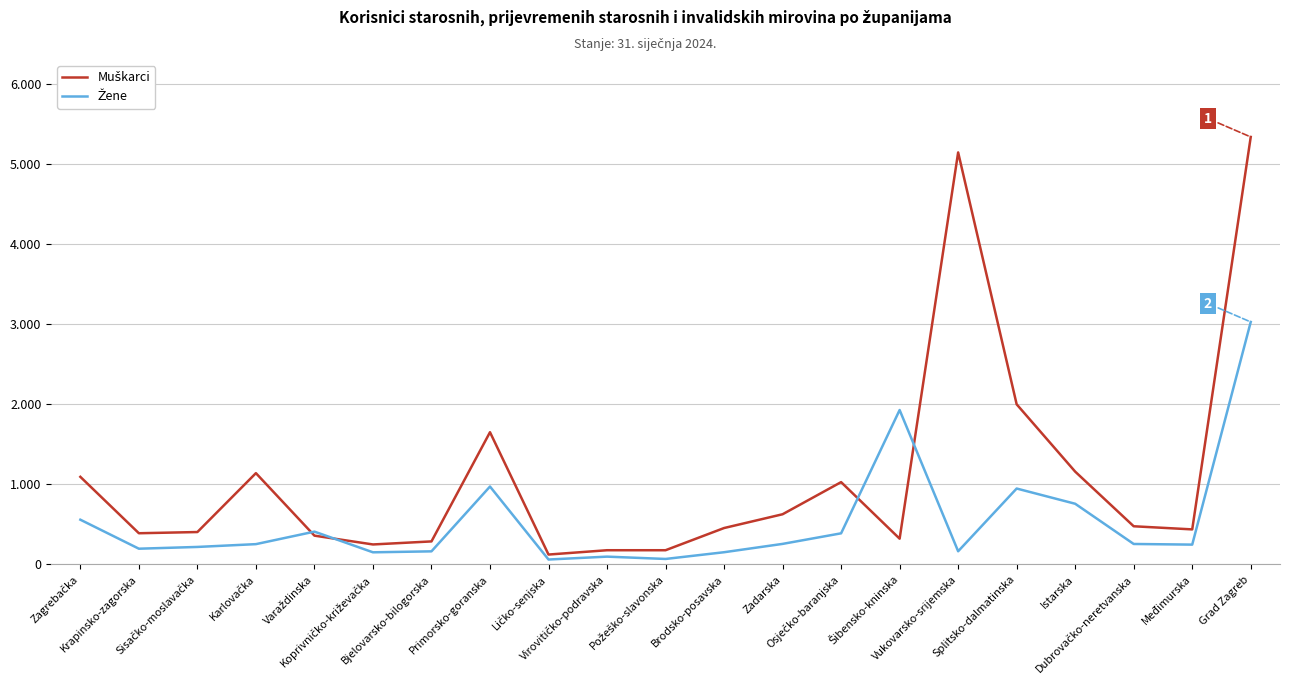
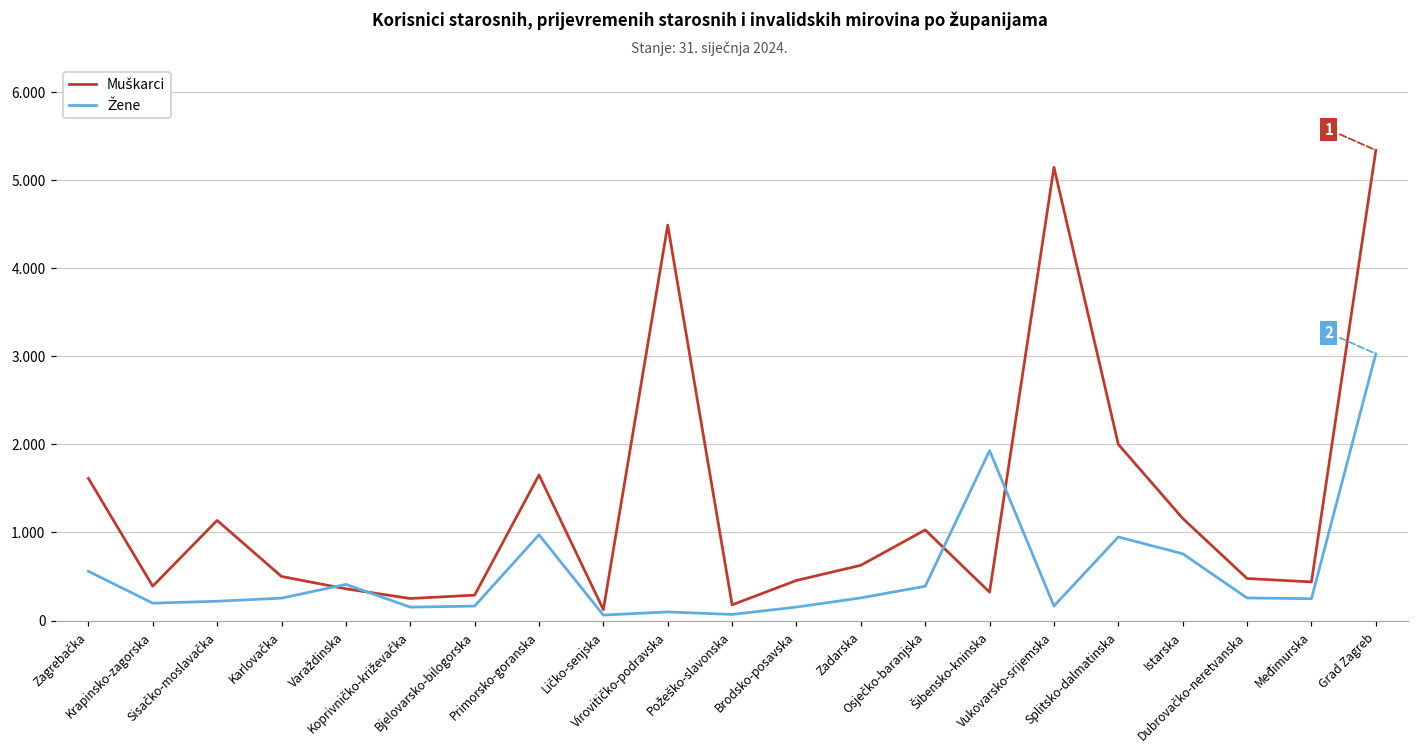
  {
    "Muškarci": {
-     "Zagrebačka": 1.1,
+     "Zagrebačka": 1.6,
      "Krapinsko-zagorska": 0.4,
-     "Sisačko-moslavačka": 0.4,
-     "Karlovačka": 1.1,
+     "Sisačko-moslavačka": 1.1,
+     "Karlovačka": 0.5,
      "Varaždinska": 0.4,
      "Koprivničko-križevačka": 0.3,
      "Bjelovarsko-bilogorska": 0.3,
      "Primorsko-goranska": 1.7,
      "Ličko-senjska": 0.1,
-     "Virovitičko-podravska": 0.2,
+     "Virovitičko-podravska": 4.5,
      "Požeško-slavonska": 0.2,
      "Brodsko-posavska": 0.5,
      "Zadarska": 0.6,
      "Osječko-baranjska": 1.0,
      "Šibensko-kninska": 0.3,
      "Vukovarsko-srijemska": 5.1,
      "Splitsko-dalmatinska": 2.0,
      "Istarska": 1.2,
      "Dubrovačko-neretvanska": 0.5,
      "Međimurska": 0.4,
      "Grad Zagreb": 5.3
    },
    "Žene": {
      "Zagrebačka": 0.6,
      "Krapinsko-zagorska": 0.2,
      "Sisačko-moslavačka": 0.2,
      "Karlovačka": 0.3,
      "Varaždinska": 0.4,
      "Koprivničko-križevačka": 0.2,
      "Bjelovarsko-bilogorska": 0.2,
      "Primorsko-goranska": 1.0,
      "Ličko-senjska": 0.1,
      "Virovitičko-podravska": 0.1,
      "Požeško-slavonska": 0.1,
      "Brodsko-posavska": 0.2,
      "Zadarska": 0.3,
      "Osječko-baranjska": 0.4,
      "Šibensko-kninska": 1.9,
      "Vukovarsko-srijemska": 0.2,
      "Splitsko-dalmatinska": 0.9,
      "Istarska": 0.8,
      "Dubrovačko-neretvanska": 0.3,
      "Međimurska": 0.2,
      "Grad Zagreb": 3.0
    }
  }
